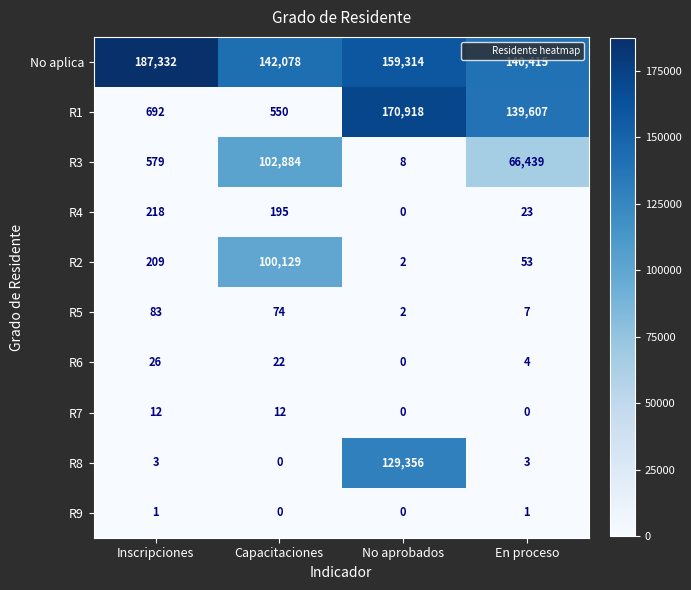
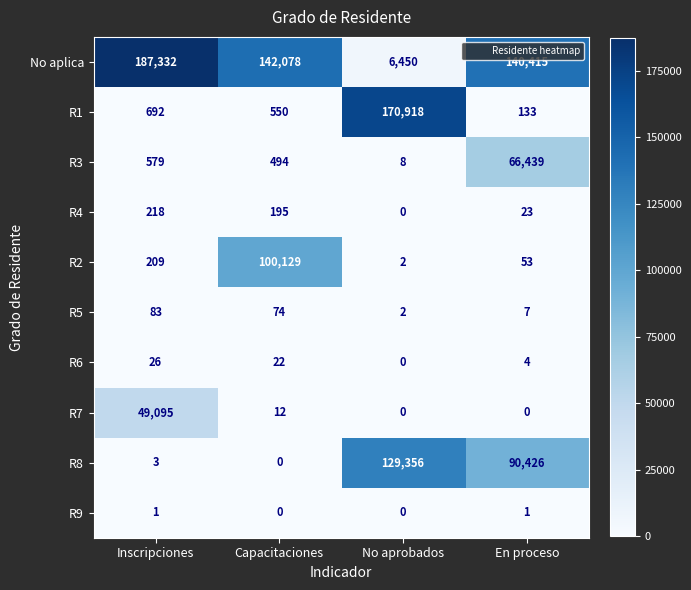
  {
    "No aplica": {
      "Inscripciones": "187,332",
      "Capacitaciones": "142,078",
-     "No aprobados": "159,314"
+     "No aprobados": "6,450"
    },
    "R1": {
      "Inscripciones": "692",
      "Capacitaciones": "550",
      "No aprobados": "170,918",
-     "En proceso": "139,607"
+     "En proceso": "133"
    },
    "R3": {
      "Inscripciones": "579",
-     "Capacitaciones": "102,884",
+     "Capacitaciones": "494",
      "No aprobados": "8",
      "En proceso": "66,439"
    },
    "R4": {
      "Inscripciones": "218",
      "Capacitaciones": "195",
      "No aprobados": "0",
      "En proceso": "23"
    },
    "R2": {
      "Inscripciones": "209",
      "Capacitaciones": "100,129",
      "No aprobados": "2",
      "En proceso": "53"
    },
    "R5": {
      "Inscripciones": "83",
      "Capacitaciones": "74",
      "No aprobados": "2",
      "En proceso": "7"
    },
    "R6": {
      "Inscripciones": "26",
      "Capacitaciones": "22",
      "No aprobados": "0",
      "En proceso": "4"
    },
    "R7": {
-     "Inscripciones": "12",
+     "Inscripciones": "49,095",
      "Capacitaciones": "12",
      "No aprobados": "0",
      "En proceso": "0"
    },
    "R8": {
      "Inscripciones": "3",
      "Capacitaciones": "0",
      "No aprobados": "129,356",
-     "En proceso": "3"
+     "En proceso": "90,426"
    },
    "R9": {
      "Inscripciones": "1",
      "Capacitaciones": "0",
      "No aprobados": "0",
      "En proceso": "1"
    }
  }
